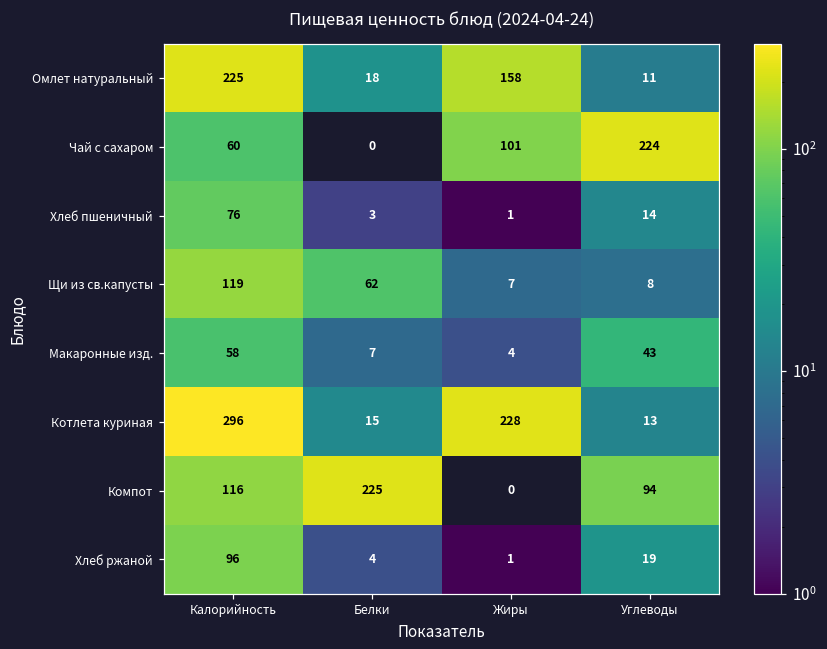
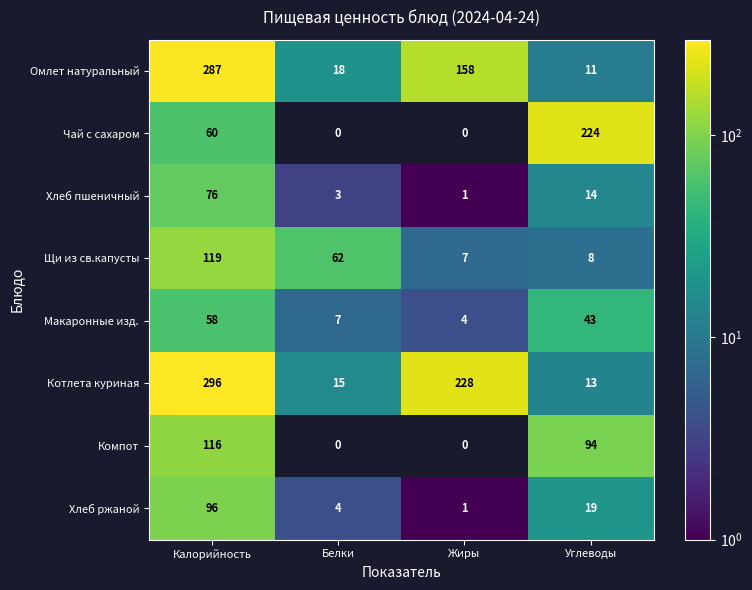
  {
    "Омлет натуральный": {
-     "Калорийность": 225,
+     "Калорийность": 287,
      "Белки": 18,
      "Жиры": 158,
      "Углеводы": 11
    },
    "Чай с сахаром": {
      "Калорийность": 60,
      "Белки": 0,
-     "Жиры": 101,
+     "Жиры": 0,
      "Углеводы": 224
    },
    "Хлеб пшеничный": {
      "Калорийность": 76,
      "Белки": 3,
      "Жиры": 1,
      "Углеводы": 14
    },
    "Щи из св.капусты": {
      "Калорийность": 119,
      "Белки": 62,
      "Жиры": 7,
      "Углеводы": 8
    },
    "Макаронные изд.": {
      "Калорийность": 58,
      "Белки": 7,
      "Жиры": 4,
      "Углеводы": 43
    },
    "Котлета куриная": {
      "Калорийность": 296,
      "Белки": 15,
      "Жиры": 228,
      "Углеводы": 13
    },
    "Компот": {
      "Калорийность": 116,
-     "Белки": 225,
+     "Белки": 0,
      "Жиры": 0,
      "Углеводы": 94
    },
    "Хлеб ржаной": {
      "Калорийность": 96,
      "Белки": 4,
      "Жиры": 1,
      "Углеводы": 19
    }
  }
